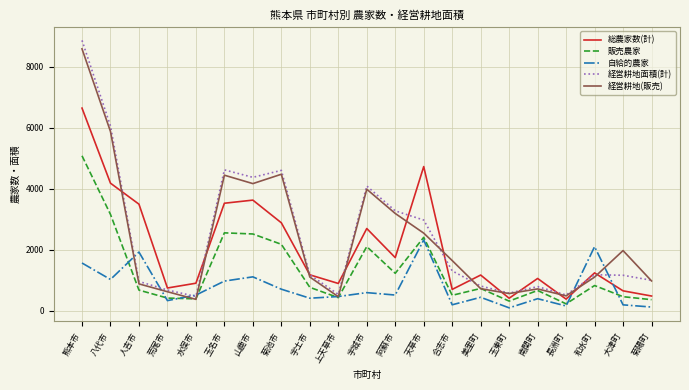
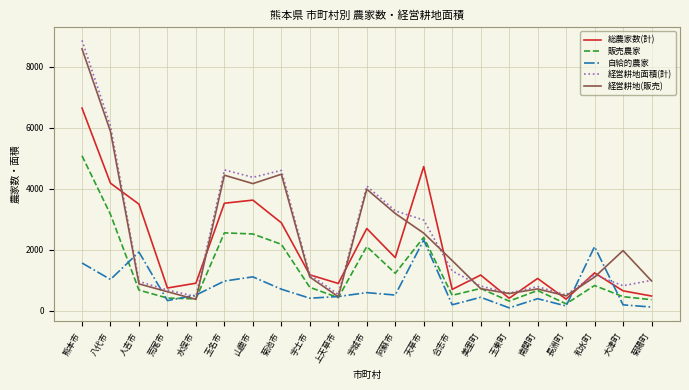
  {
    "総農家数(計)": {
      "熊本市": 6600,
      "八代市": 4200,
      "人吉市": 3500,
      "水俣市": 900,
      "玉名市": 3500,
      "山鹿市": 3600,
      "菊池市": 2900,
      "上天草市": 900,
      "宇城市": 2700,
      "阿蘇市": 1700,
      "天草市": 4700,
      "合志市": 700,
      "美里町": 1200,
      "玉東町": 400,
      "南関町": 1100,
      "長洲町": 400,
      "大津町": 700,
      "菊陽町": 500
    },
    "販売農家": {
      "熊本市": 5100,
      "八代市": 3200,
      "人吉市": 700,
      "玉名市": 2600,
      "山鹿市": 2500,
      "菊池市": 2200,
      "宇土市": 800,
      "宇城市": 2100,
      "阿蘇市": 1200,
      "天草市": 2400,
      "合志市": 500,
      "玉東町": 300,
      "和水町": 800,
      "大津町": 500,
      "菊陽町": 400
    },
    "自給的農家": {
      "熊本市": 1600,
      "八代市": 1000,
      "人吉市": 1900,
      "玉名市": 1000,
      "山鹿市": 1100,
      "菊池市": 700,
      "宇土市": 400,
      "宇城市": 600,
      "阿蘇市": 500,
      "天草市": 2300,
      "合志市": 200,
      "美里町": 400,
      "玉東町": 100,
      "南関町": 400,
      "和水町": 2100,
      "大津町": 200,
      "菊陽町": 100
    },
    "経営耕地面積(計)": {
      "熊本市": 8900,
      "八代市": 6100,
      "玉名市": 4600,
      "山鹿市": 4400,
      "菊池市": 4600,
      "宇城市": 4100,
      "阿蘇市": 3300,
      "天草市": 3000,
      "合志市": 1300,
-     "大津町": 1200
+     "大津町": 800
    },
    "経営耕地(販売)": {
      "熊本市": 8600,
      "八代市": 5900,
      "玉名市": 4400,
      "山鹿市": 4200,
      "菊池市": 4500,
      "宇城市": 4000,
      "阿蘇市": 3200,
      "天草市": 2500,
      "合志市": 1600,
      "大津町": 2000
    }
  }
